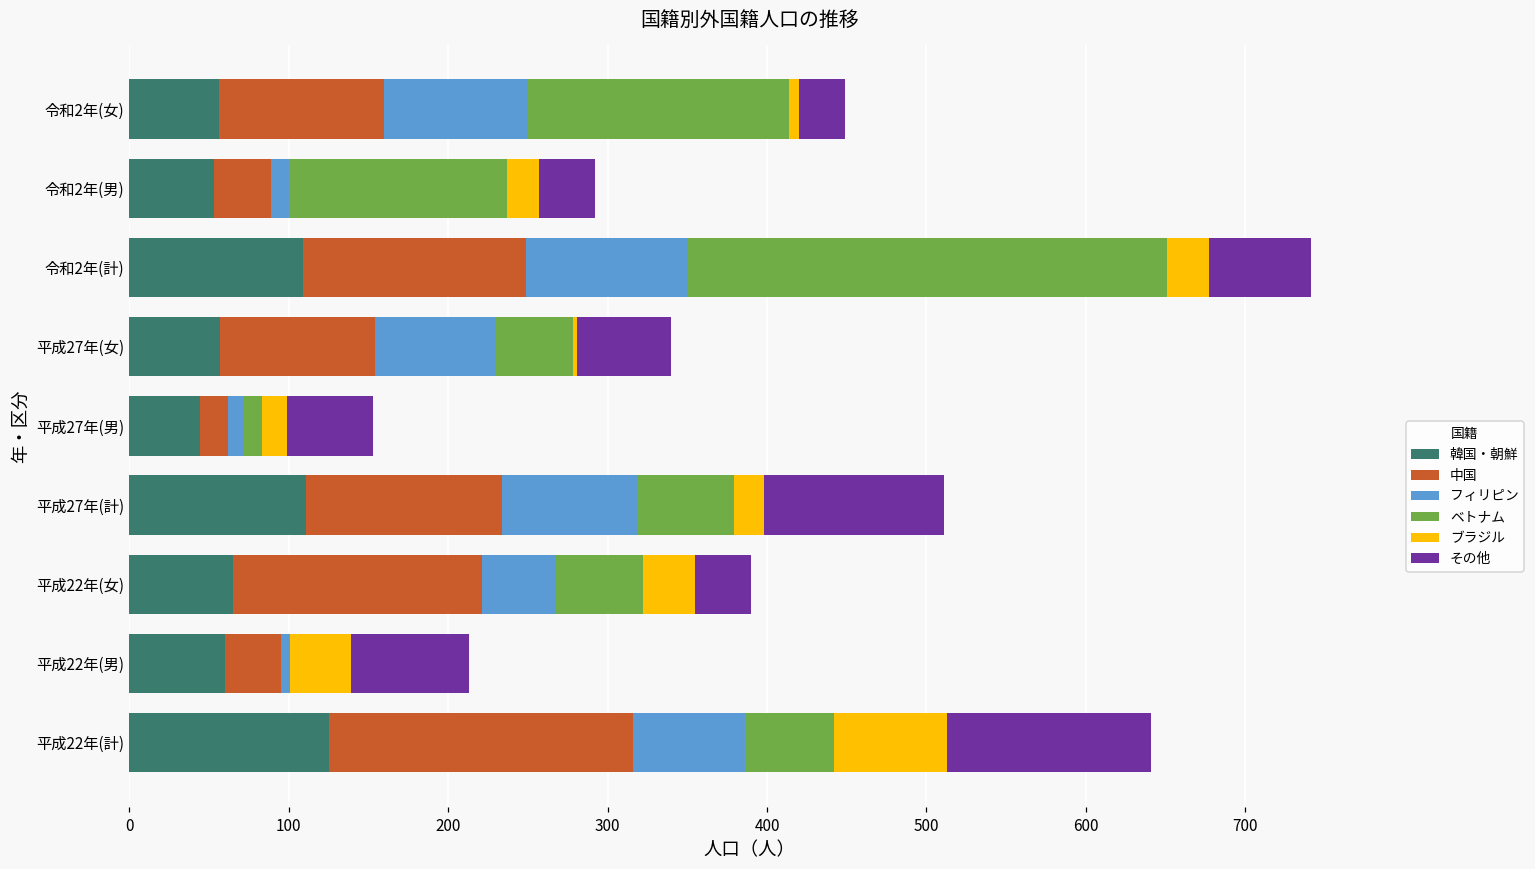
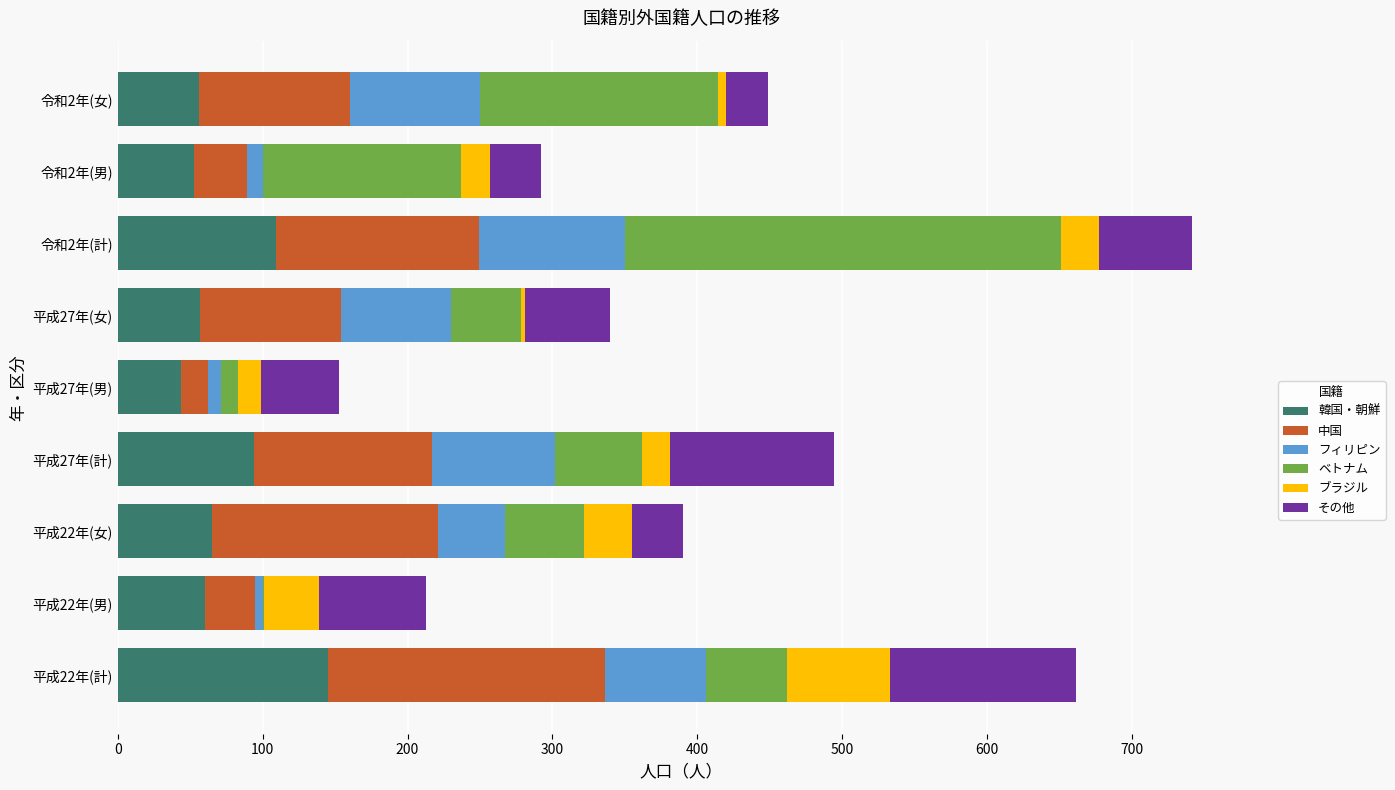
  {
    "韓国・朝鮮": {
      "令和2年(女)": 56,
      "令和2年(男)": 53,
      "令和2年(計)": 109,
      "平成27年(女)": 57,
      "平成27年(男)": 44,
-     "平成27年(計)": 111,
+     "平成27年(計)": 94,
      "平成22年(女)": 65,
      "平成22年(男)": 60,
-     "平成22年(計)": 125
+     "平成22年(計)": 145
    },
    "中国": {
      "令和2年(女)": 104,
      "令和2年(男)": 36,
      "令和2年(計)": 140,
      "平成27年(女)": 97,
      "平成27年(男)": 18,
      "平成27年(計)": 123,
      "平成22年(女)": 156,
      "平成22年(男)": 35,
      "平成22年(計)": 191
    },
    "フィリピン": {
      "令和2年(女)": 90,
      "令和2年(男)": 11,
      "令和2年(計)": 101,
      "平成27年(女)": 76,
      "平成27年(男)": 9,
      "平成27年(計)": 85,
      "平成22年(女)": 46,
      "平成22年(男)": 5,
      "平成22年(計)": 70
    },
    "ベトナム": {
      "令和2年(女)": 164,
      "令和2年(男)": 137,
      "令和2年(計)": 301,
      "平成27年(女)": 48,
      "平成27年(男)": 12,
      "平成27年(計)": 60,
      "平成22年(女)": 55,
      "平成22年(計)": 56
    },
    "ブラジル": {
      "令和2年(女)": 6,
      "令和2年(男)": 20,
      "令和2年(計)": 26,
      "平成27年(女)": 3,
      "平成27年(男)": 16,
      "平成27年(計)": 19,
      "平成22年(女)": 33,
      "平成22年(男)": 38,
      "平成22年(計)": 71
    },
    "その他": {
      "令和2年(女)": 29,
      "令和2年(男)": 35,
      "令和2年(計)": 64,
      "平成27年(女)": 59,
      "平成27年(男)": 54,
      "平成27年(計)": 113,
      "平成22年(女)": 35,
      "平成22年(男)": 74,
      "平成22年(計)": 128
    }
  }
